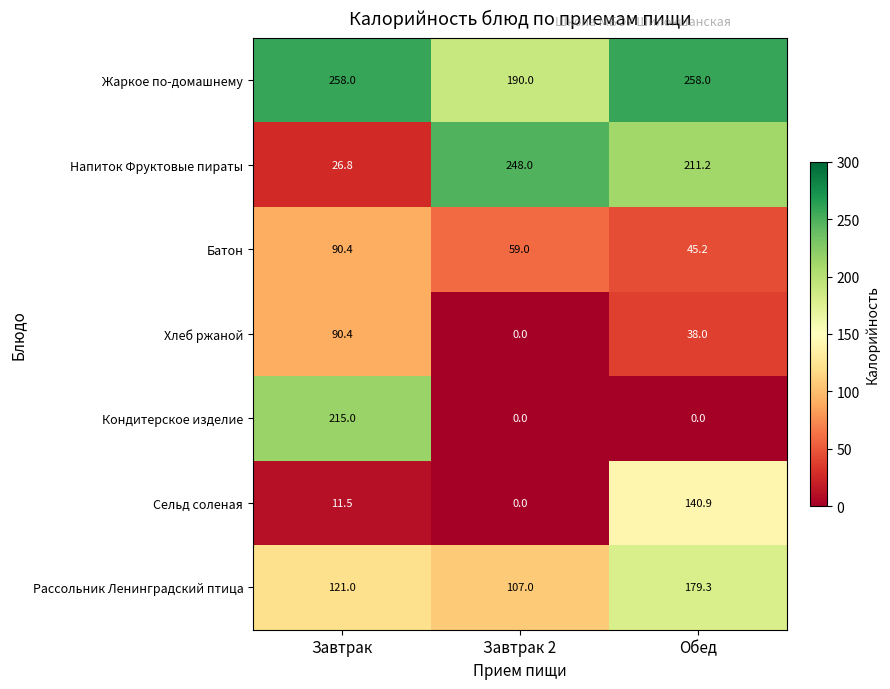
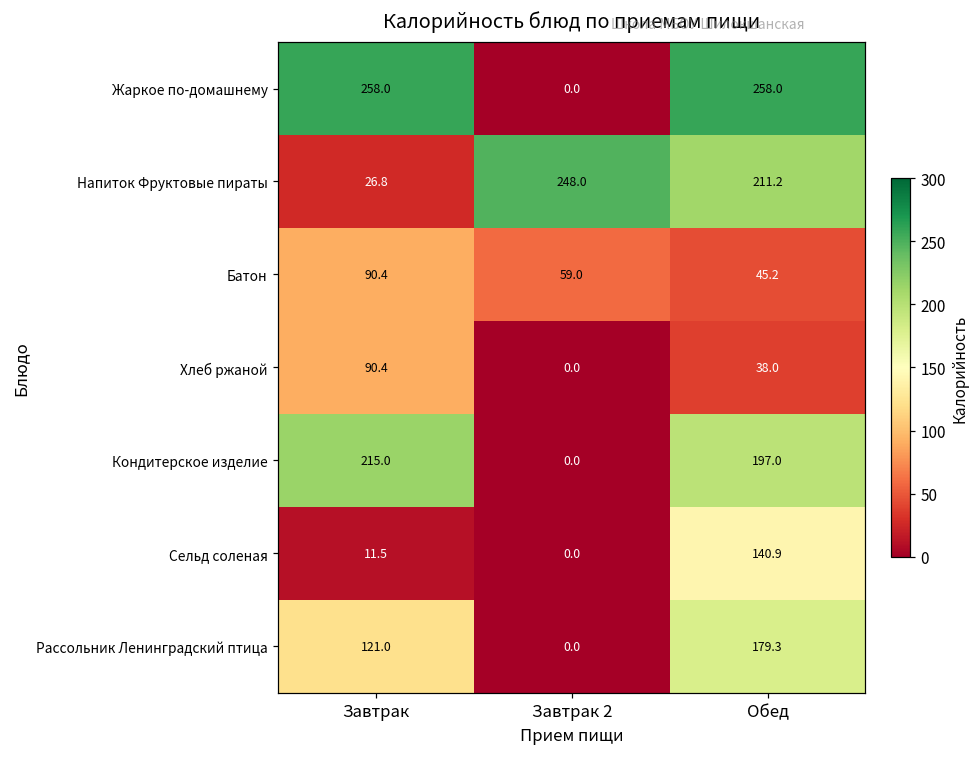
  {
    "Жаркое по-домашнему": {
      "Завтрак": 258.0,
-     "Завтрак 2": 190.0,
+     "Завтрак 2": 0.0,
      "Обед": 258.0
    },
    "Напиток Фруктовые пираты": {
      "Завтрак": 26.8,
      "Завтрак 2": 248.0,
      "Обед": 211.2
    },
    "Батон": {
      "Завтрак": 90.4,
      "Завтрак 2": 59.0,
      "Обед": 45.2
    },
    "Хлеб ржаной": {
      "Завтрак": 90.4,
      "Завтрак 2": 0.0,
      "Обед": 38.0
    },
    "Кондитерское изделие": {
      "Завтрак": 215.0,
      "Завтрак 2": 0.0,
-     "Обед": 0.0
+     "Обед": 197.0
    },
    "Сельд соленая": {
      "Завтрак": 11.5,
      "Завтрак 2": 0.0,
      "Обед": 140.9
    },
    "Рассольник Ленинградский птица": {
      "Завтрак": 121.0,
-     "Завтрак 2": 107.0,
+     "Завтрак 2": 0.0,
      "Обед": 179.3
    }
  }
